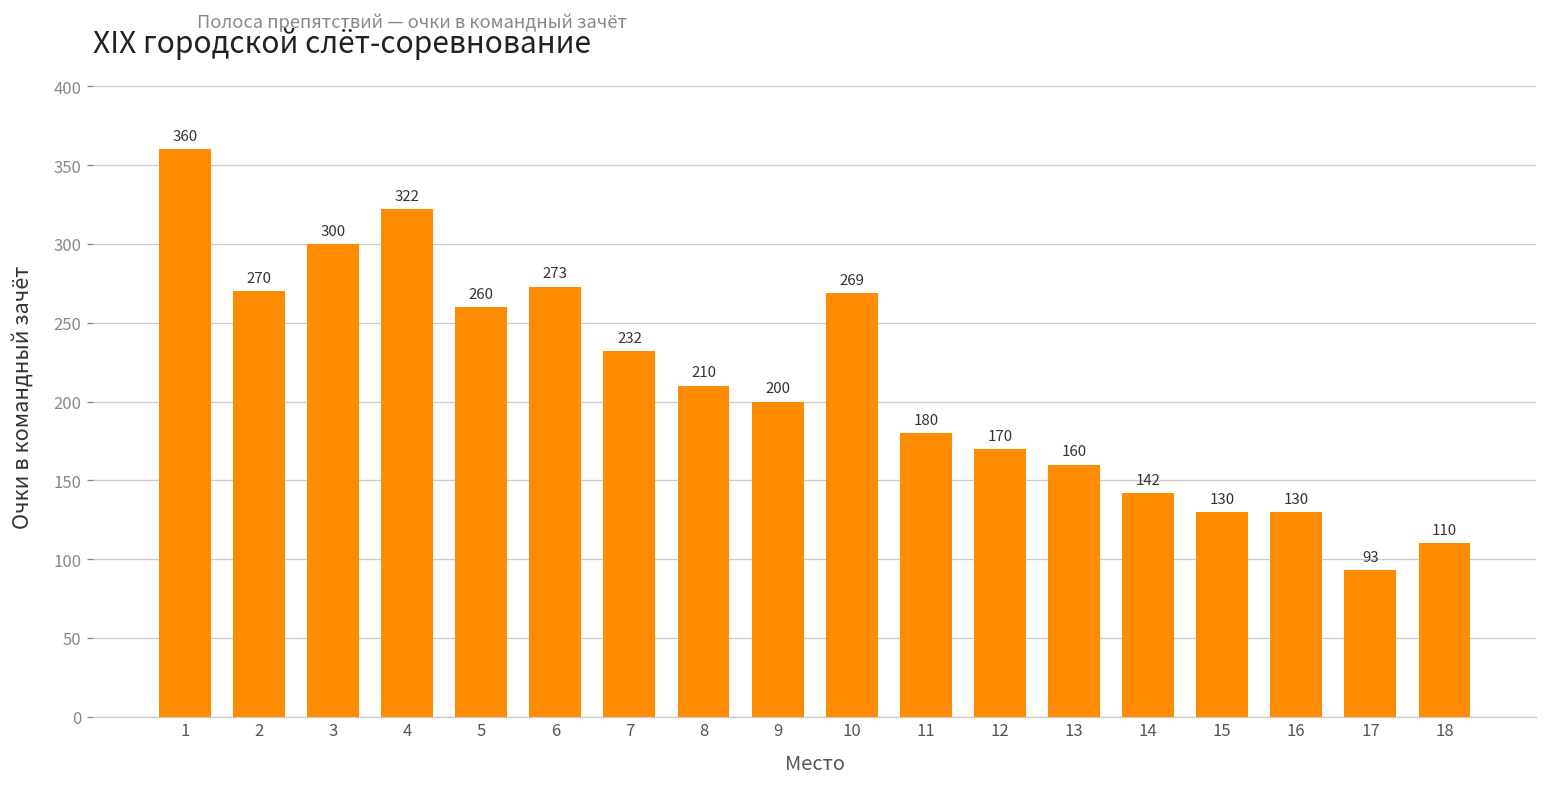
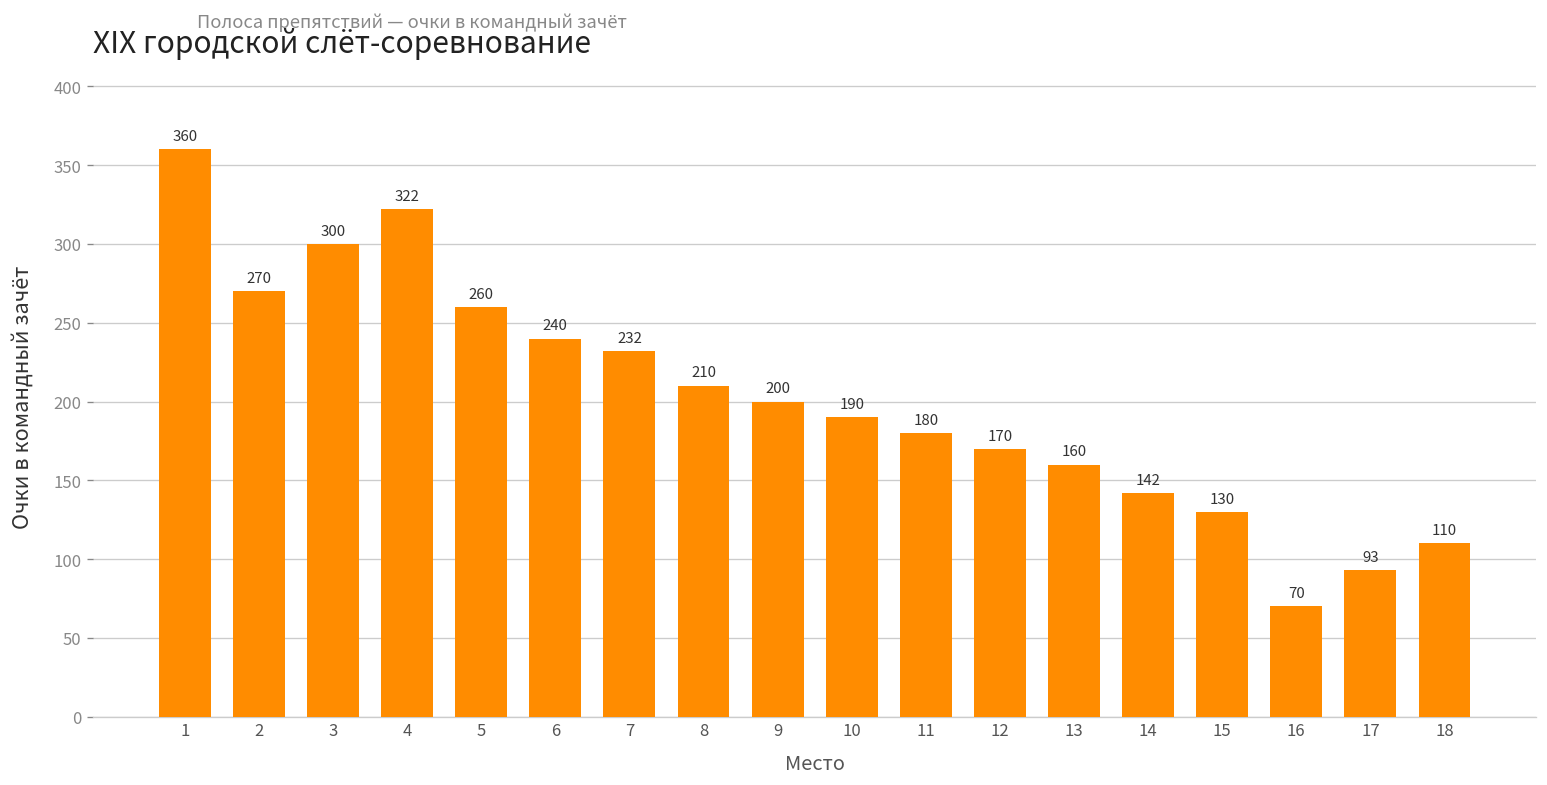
  {
    "1": 360,
    "2": 270,
    "3": 300,
    "4": 322,
    "5": 260,
-   "6": 273,
+   "6": 240,
    "7": 232,
    "8": 210,
    "9": 200,
-   "10": 269,
+   "10": 190,
    "11": 180,
    "12": 170,
    "13": 160,
    "14": 142,
    "15": 130,
-   "16": 130,
+   "16": 70,
    "17": 93,
    "18": 110
  }
